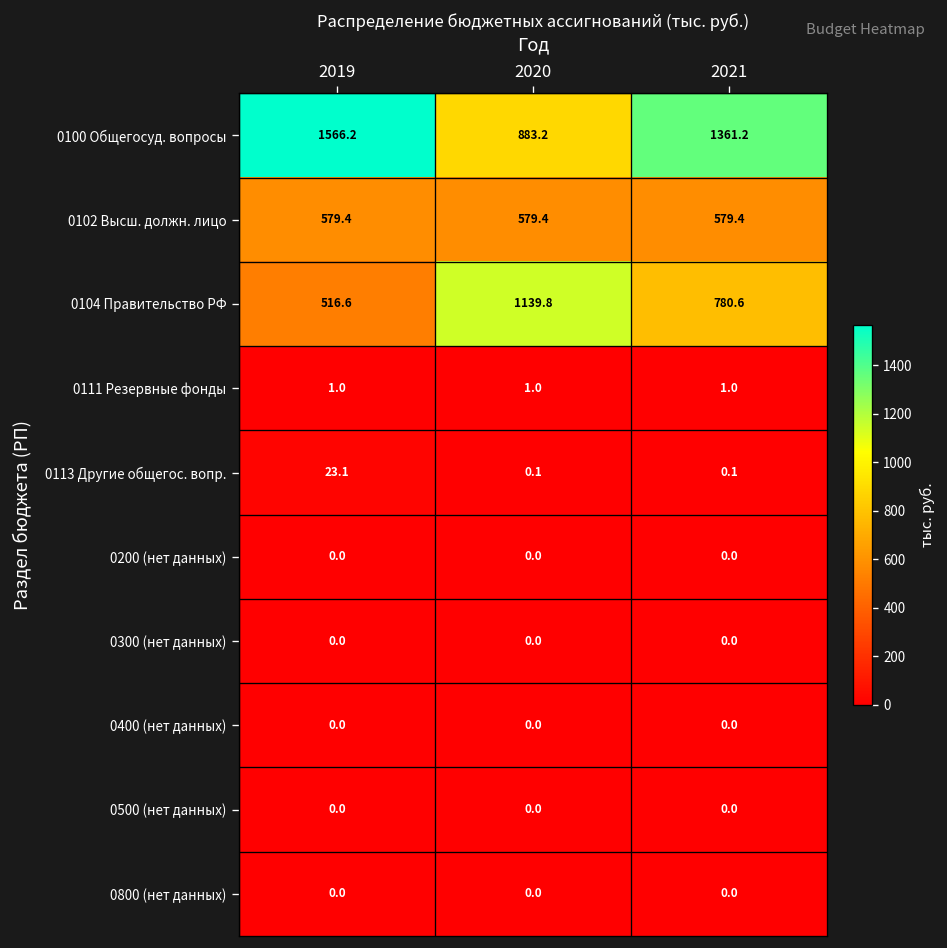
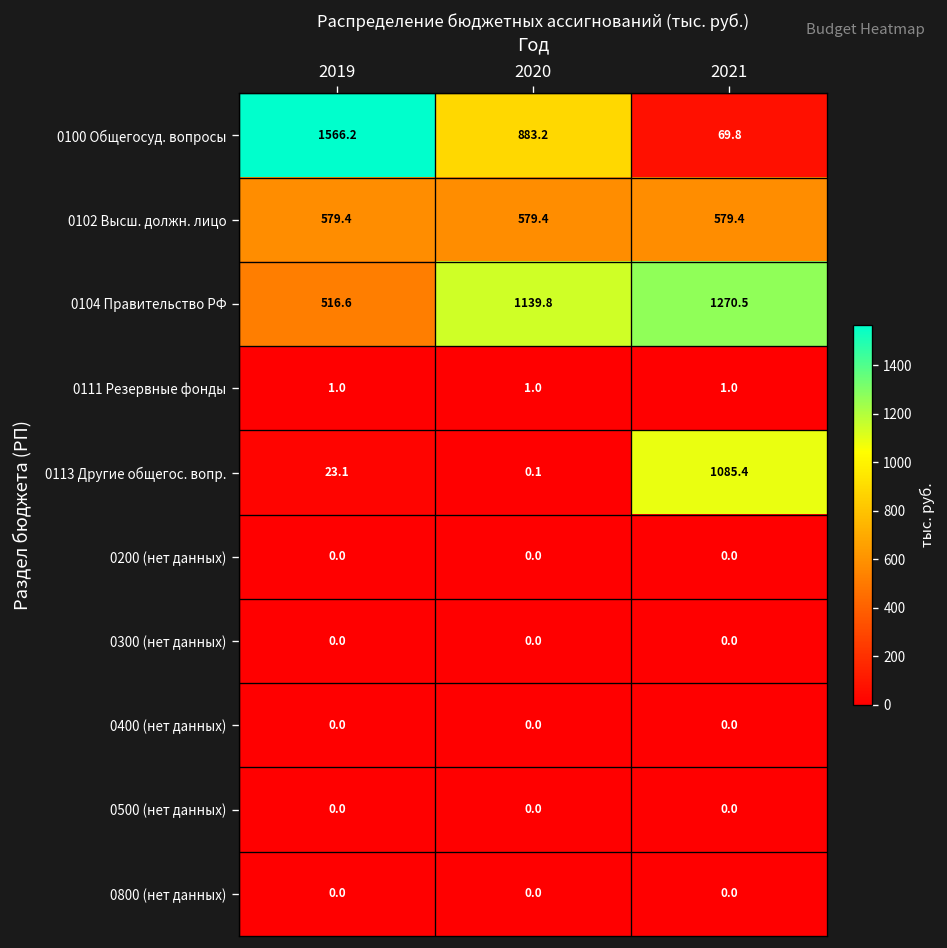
  {
    "0100 Общегосуд. вопросы": {
      "2019": 1566.2,
      "2020": 883.2,
-     "2021": 1361.2
+     "2021": 69.8
    },
    "0102 Высш. должн. лицо": {
      "2019": 579.4,
      "2020": 579.4,
      "2021": 579.4
    },
    "0104 Правительство РФ": {
      "2019": 516.6,
      "2020": 1139.8,
-     "2021": 780.6
+     "2021": 1270.5
    },
    "0111 Резервные фонды": {
      "2019": 1.0,
      "2020": 1.0,
      "2021": 1.0
    },
    "0113 Другие общегос. вопр.": {
      "2019": 23.1,
      "2020": 0.1,
-     "2021": 0.1
+     "2021": 1085.4
    },
    "0200 (нет данных)": {
      "2019": 0.0,
      "2020": 0.0,
      "2021": 0.0
    },
    "0300 (нет данных)": {
      "2019": 0.0,
      "2020": 0.0,
      "2021": 0.0
    },
    "0400 (нет данных)": {
      "2019": 0.0,
      "2020": 0.0,
      "2021": 0.0
    },
    "0500 (нет данных)": {
      "2019": 0.0,
      "2020": 0.0,
      "2021": 0.0
    },
    "0800 (нет данных)": {
      "2019": 0.0,
      "2020": 0.0,
      "2021": 0.0
    }
  }
